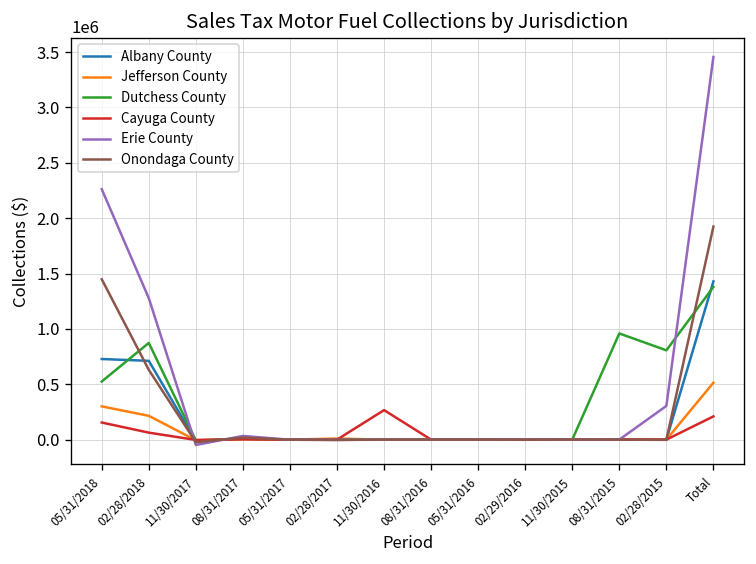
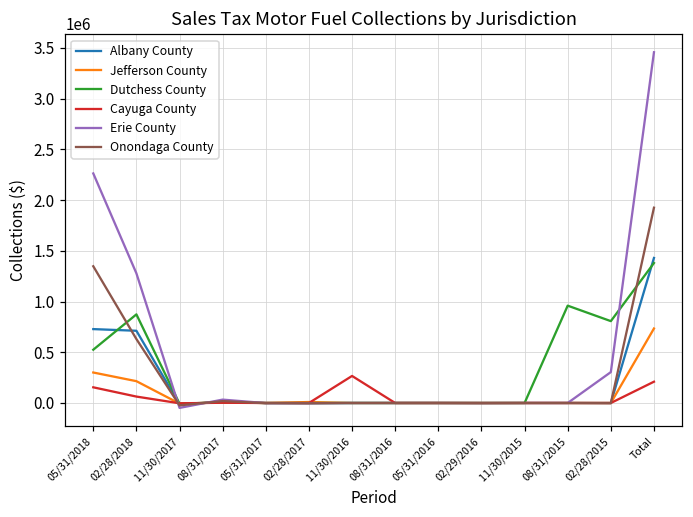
  {
    "Albany County": {
      "05/31/2018": 700000,
      "02/28/2018": 700000,
      "Total": 1400000
    },
    "Jefferson County": {
      "05/31/2018": 300000,
      "02/28/2018": 200000,
-     "Total": 500000
+     "Total": 700000
    },
    "Dutchess County": {
      "05/31/2018": 500000,
      "02/28/2018": 900000,
      "08/31/2015": 1000000,
      "02/28/2015": 800000,
      "Total": 1400000
    },
    "Cayuga County": {
      "05/31/2018": 200000,
      "02/28/2018": 100000,
      "11/30/2016": 300000,
      "Total": 200000
    },
    "Erie County": {
      "05/31/2018": 2300000,
      "02/28/2018": 1300000,
      "02/28/2015": 300000,
      "Total": 3500000
    },
    "Onondaga County": {
-     "05/31/2018": 1400000,
+     "05/31/2018": 1300000,
      "02/28/2018": 600000,
      "Total": 1900000
    }
  }
